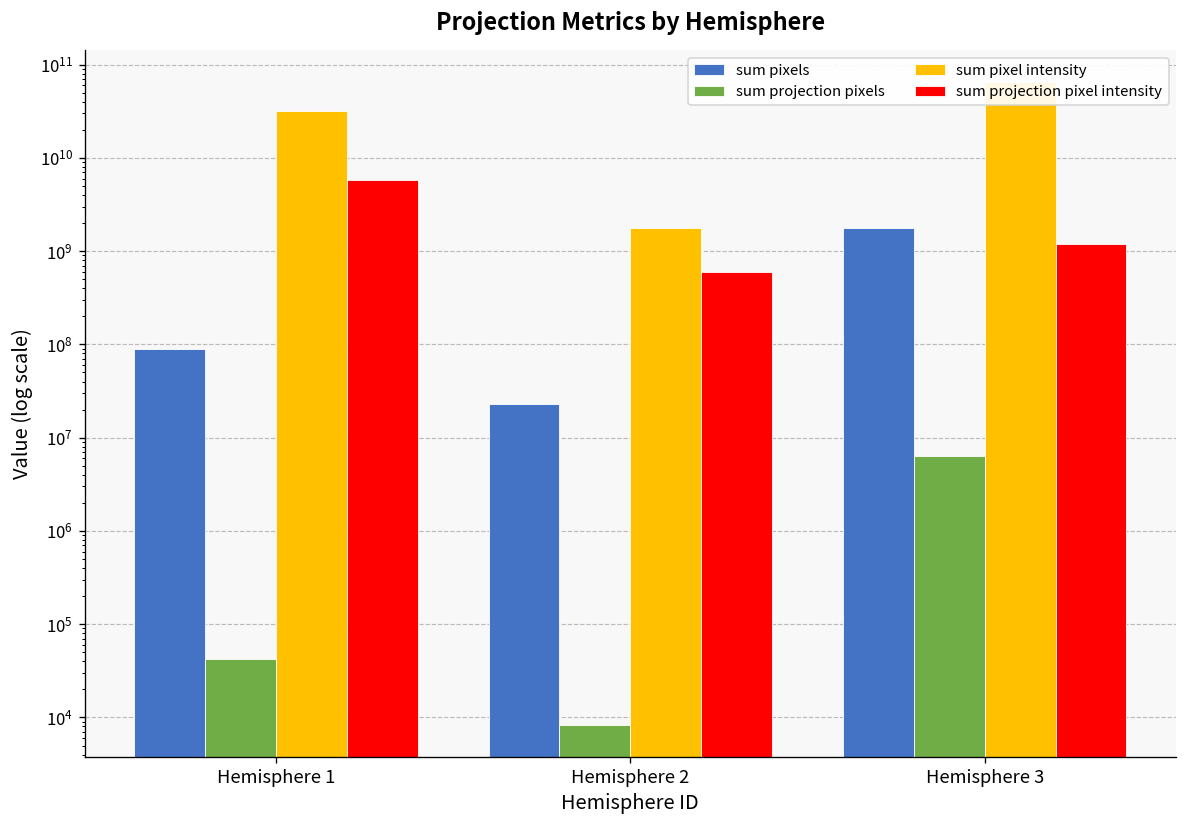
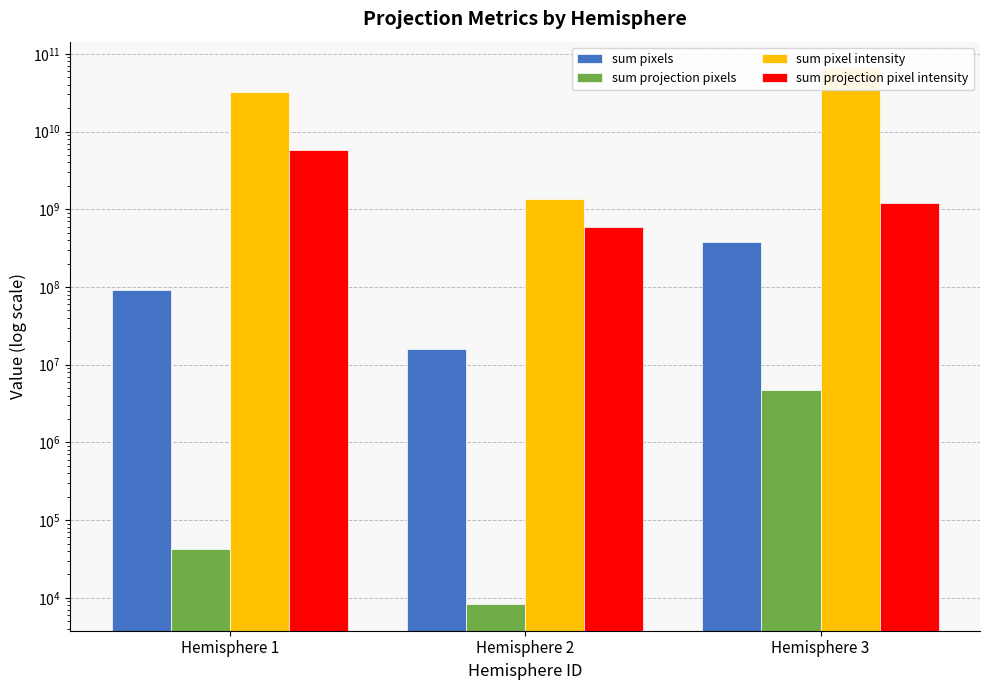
  {
    "sum pixels": {
      "Hemisphere 1": 90000000,
-     "Hemisphere 2": 23000000,
-     "Hemisphere 3": 1800000000
+     "Hemisphere 2": 16000000,
+     "Hemisphere 3": 400000000
    },
    "sum projection pixels": {
      "Hemisphere 1": 40000,
      "Hemisphere 2": 8000,
-     "Hemisphere 3": 6000000
+     "Hemisphere 3": 5000000
    },
    "sum pixel intensity": {
      "Hemisphere 1": 32000000000,
-     "Hemisphere 2": 1800000000
+     "Hemisphere 2": 1300000000
    },
    "sum projection pixel intensity": {
      "Hemisphere 1": 6000000000,
      "Hemisphere 2": 600000000,
      "Hemisphere 3": 1200000000
    }
  }
